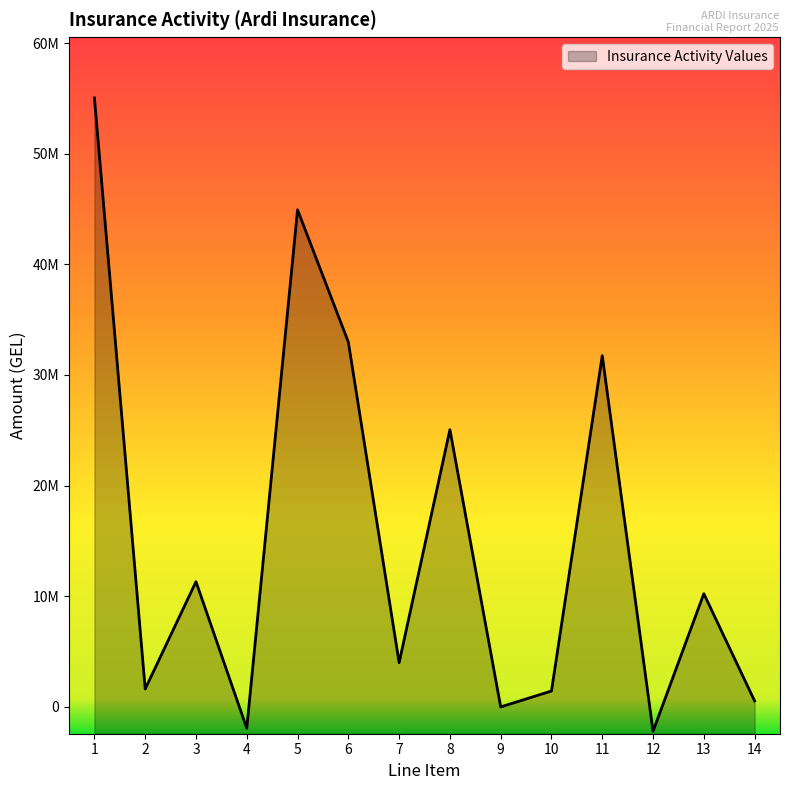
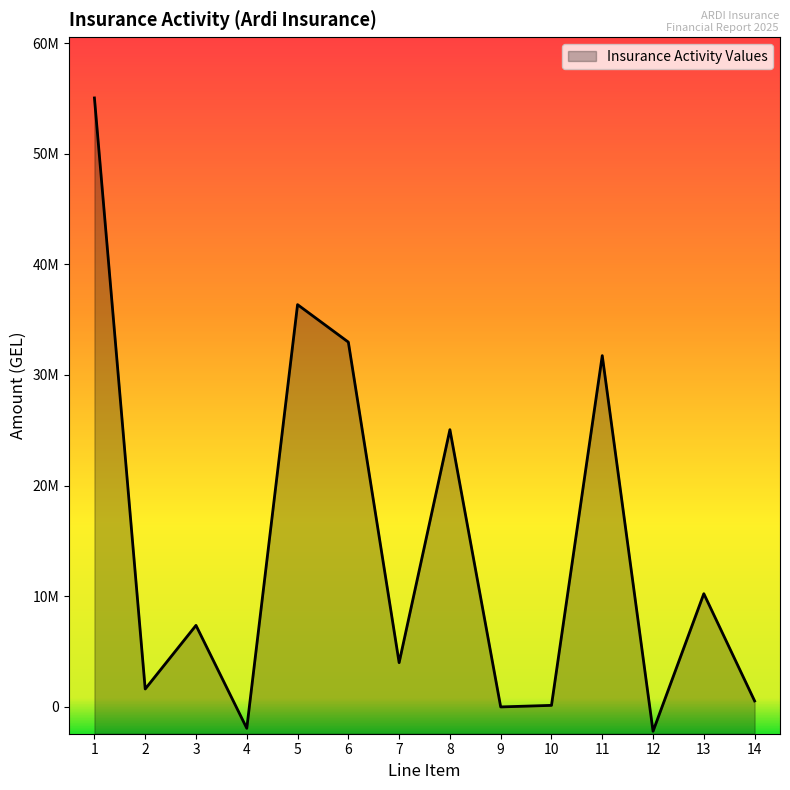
  {
    "1": 55000000,
    "2": 1600000,
-   "3": 11300000,
+   "3": 7400000,
    "4": -2000000,
-   "5": 44900000,
+   "5": 36400000,
    "6": 33000000,
    "7": 4000000,
    "8": 25000000,
    "9": 0,
-   "10": 1400000,
+   "10": 100000,
    "11": 31700000,
    "12": -2200000,
    "13": 10200000,
    "14": 500000
  }
